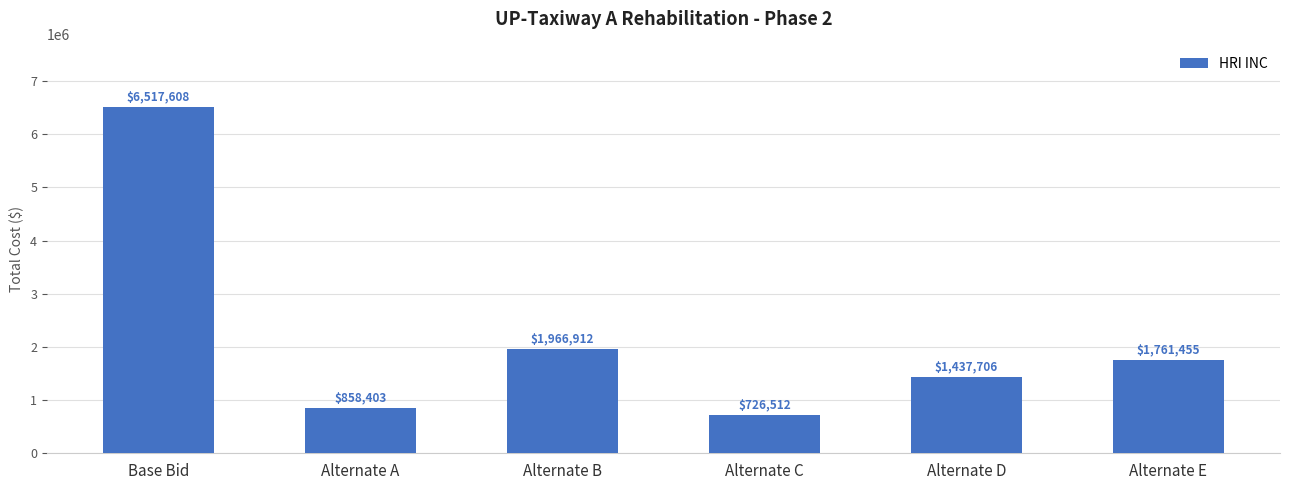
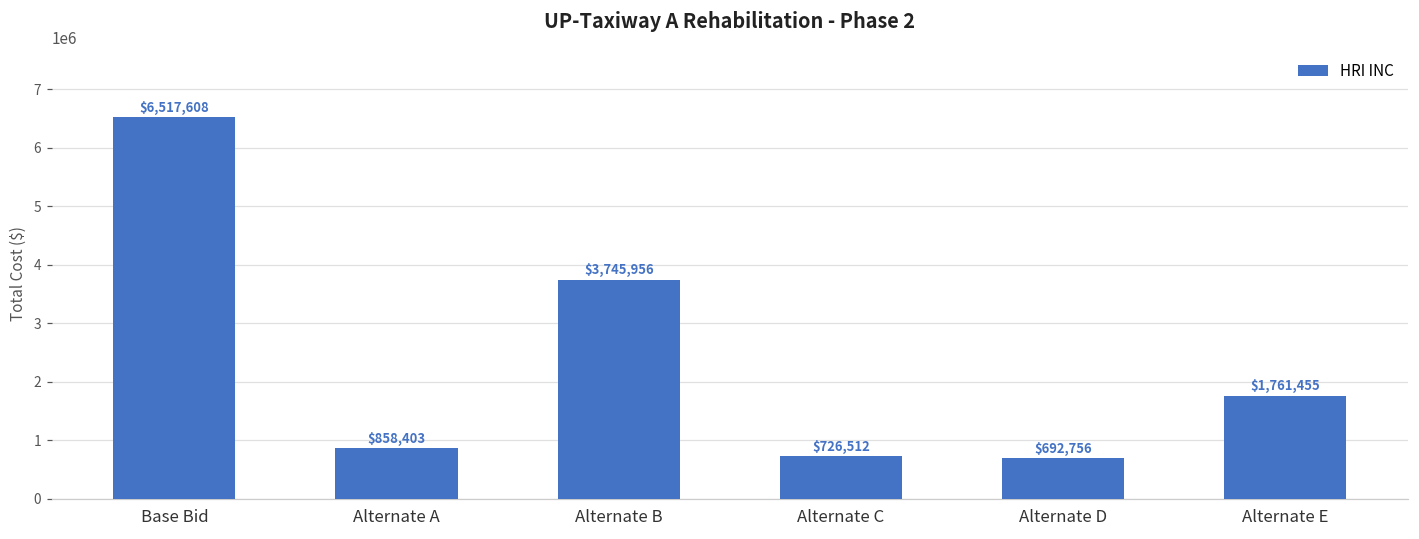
  {
    "Base Bid": "$6,517,608",
    "Alternate A": "$858,403",
-   "Alternate B": "$1,966,912",
+   "Alternate B": "$3,745,956",
    "Alternate C": "$726,512",
-   "Alternate D": "$1,437,706",
+   "Alternate D": "$692,756",
    "Alternate E": "$1,761,455"
  }
